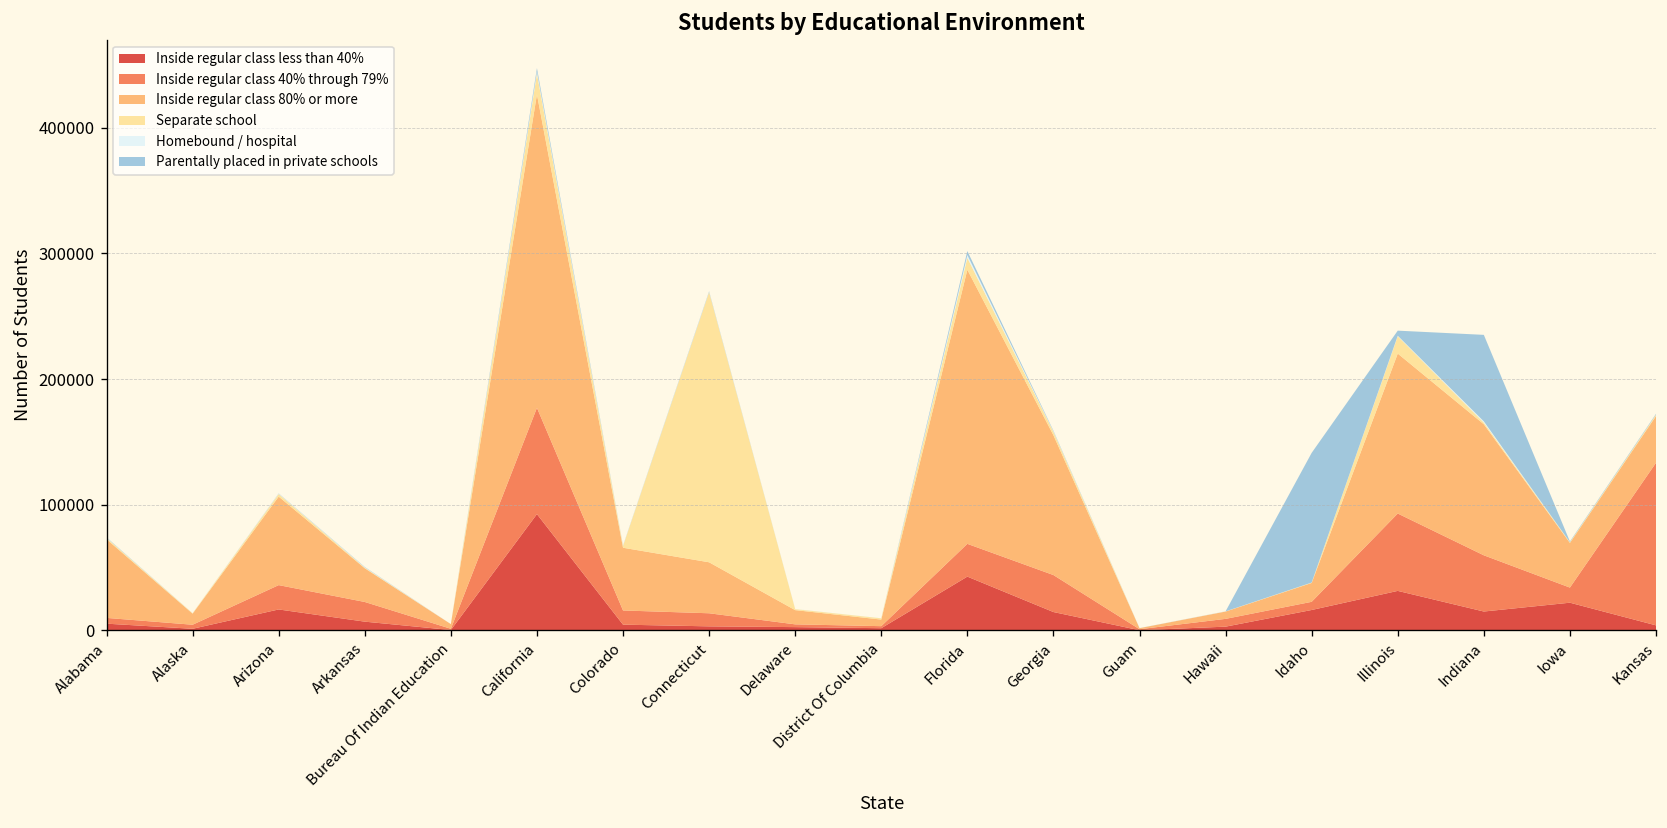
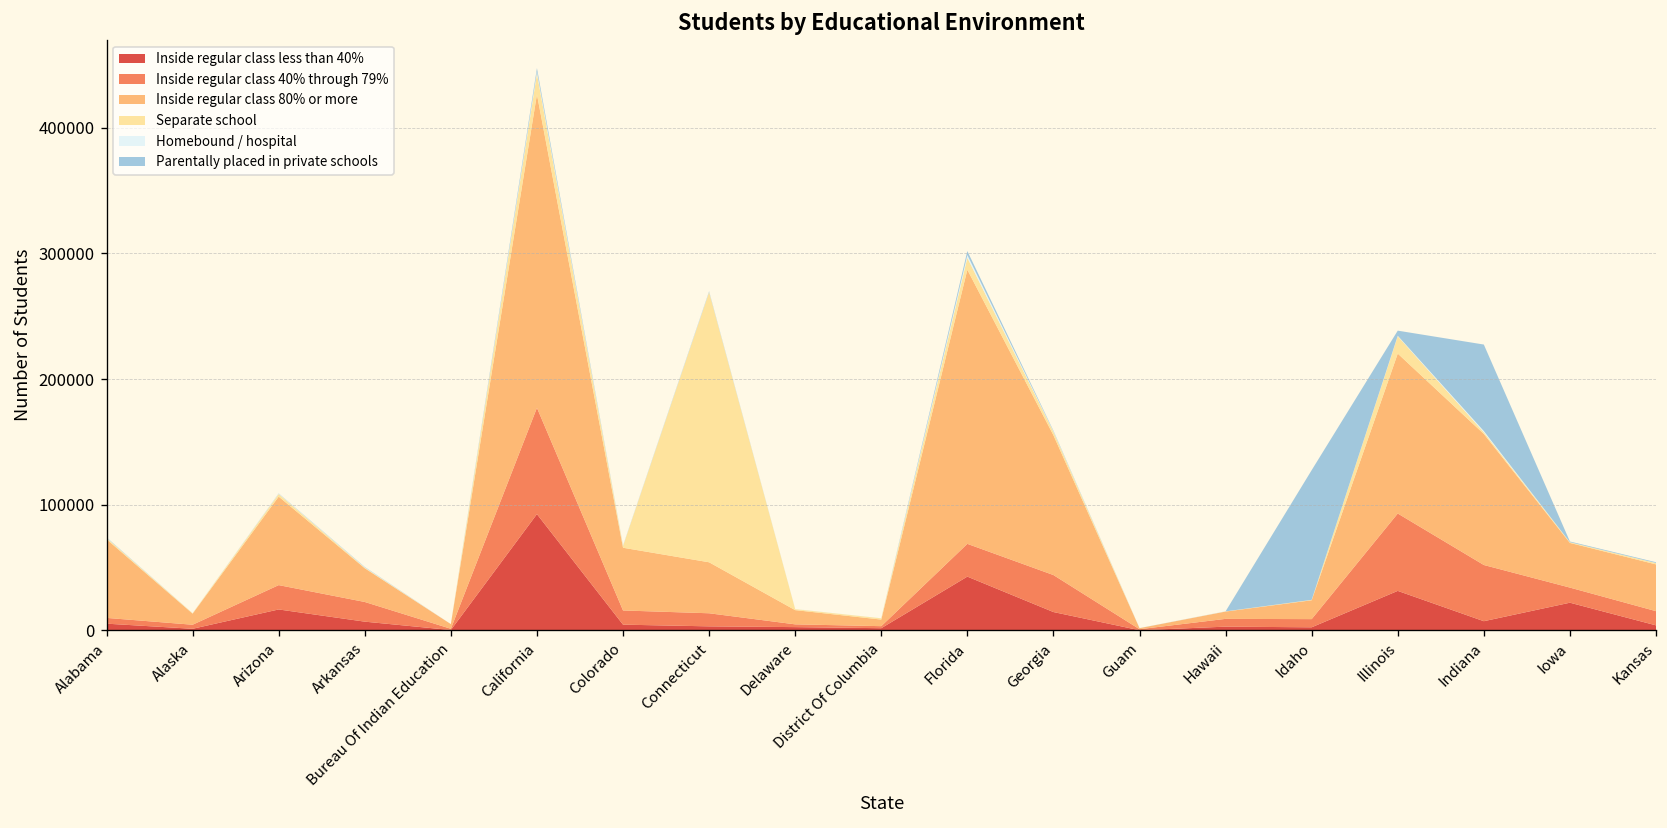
  {
    "Inside regular class less than 40%": {
      "Alabama": 5000,
      "Arizona": 17000,
      "Arkansas": 7000,
      "California": 93000,
      "Colorado": 5000,
      "Connecticut": 3000,
      "Florida": 43000,
      "Georgia": 15000,
      "Hawaii": 3000,
-     "Idaho": 16000,
+     "Idaho": 2000,
      "Illinois": 31000,
-     "Indiana": 15000,
+     "Indiana": 7000,
      "Iowa": 22000,
      "Kansas": 4000
    },
    "Inside regular class 40% through 79%": {
      "Alabama": 5000,
      "Alaska": 3000,
      "Arizona": 19000,
      "Arkansas": 16000,
      "California": 85000,
      "Colorado": 11000,
      "Connecticut": 10000,
      "Florida": 26000,
      "Georgia": 29000,
      "Hawaii": 6000,
      "Idaho": 7000,
      "Illinois": 62000,
      "Indiana": 45000,
      "Iowa": 12000,
-     "Kansas": 129000
+     "Kansas": 11000
    },
    "Inside regular class 80% or more": {
      "California": 249000,
      "Connecticut": 41000,
      "Florida": 218000,
      "Georgia": 111000,
      "Illinois": 127000
    },
    "Parentally placed in private schools": {
      "California": 3000,
      "Florida": 3000,
      "Idaho": 103000,
      "Illinois": 4000,
      "Indiana": 69000
    }
  }
